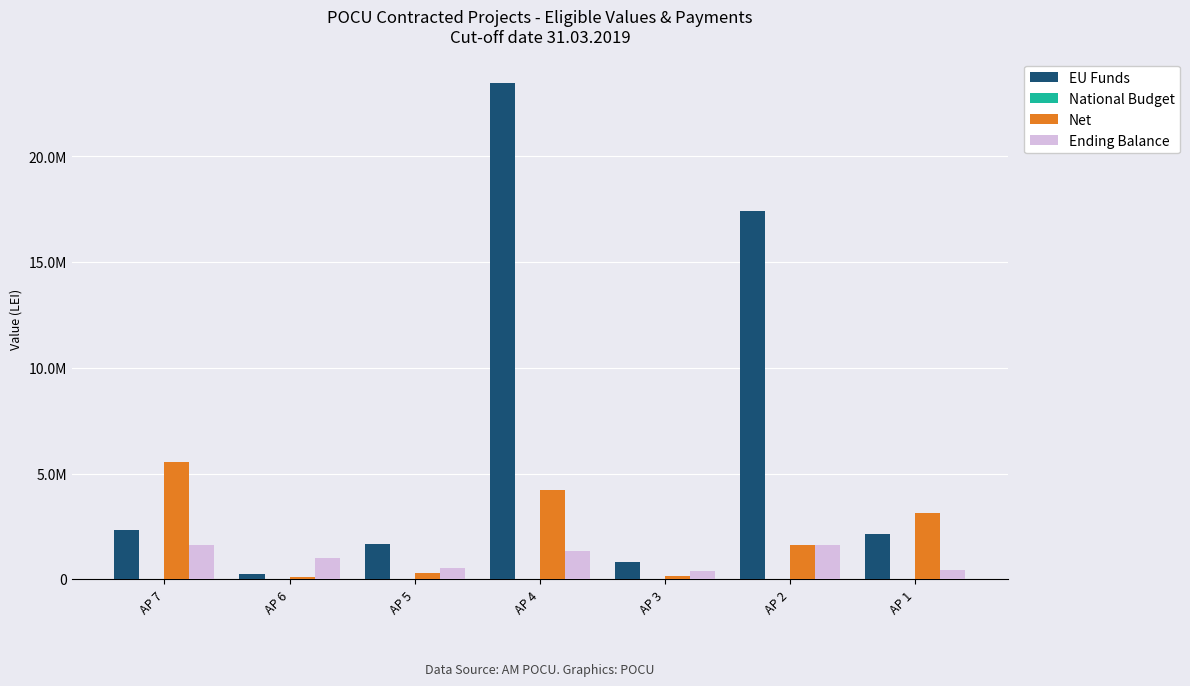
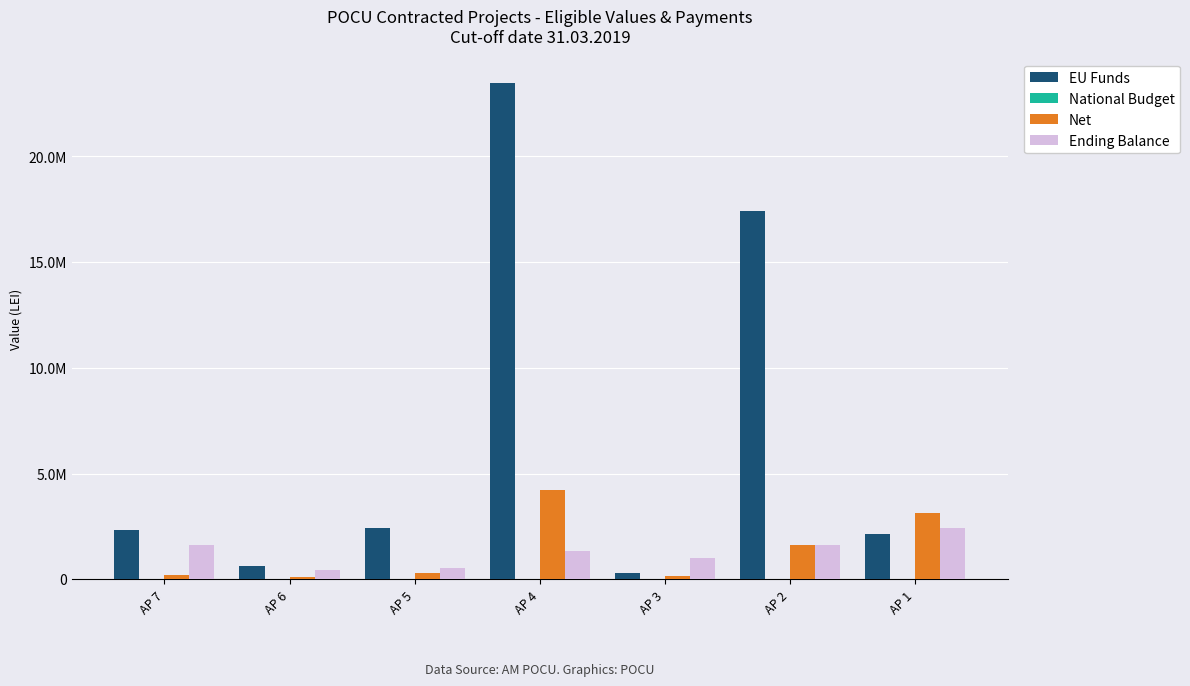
  {
    "EU Funds": {
      "AP 7": 2300000,
-     "AP 6": 200000,
-     "AP 5": 1600000,
+     "AP 6": 600000,
+     "AP 5": 2400000,
      "AP 4": 23500000,
-     "AP 3": 800000,
+     "AP 3": 300000,
      "AP 2": 17400000,
      "AP 1": 2100000
    },
    "National Budget": {
      "AP 7": 0,
      "AP 6": 0,
      "AP 5": 0,
      "AP 4": 0,
      "AP 3": 0,
      "AP 2": 0,
      "AP 1": 0
    },
    "Net": {
-     "AP 7": 5600000,
+     "AP 7": 200000,
      "AP 5": 300000,
      "AP 4": 4200000,
      "AP 3": 200000,
      "AP 2": 1600000,
      "AP 1": 3100000
    },
    "Ending Balance": {
      "AP 7": 1600000,
-     "AP 6": 1000000,
+     "AP 6": 500000,
      "AP 5": 500000,
      "AP 4": 1300000,
-     "AP 3": 400000,
+     "AP 3": 1000000,
      "AP 2": 1600000,
-     "AP 1": 400000
+     "AP 1": 2400000
    }
  }
